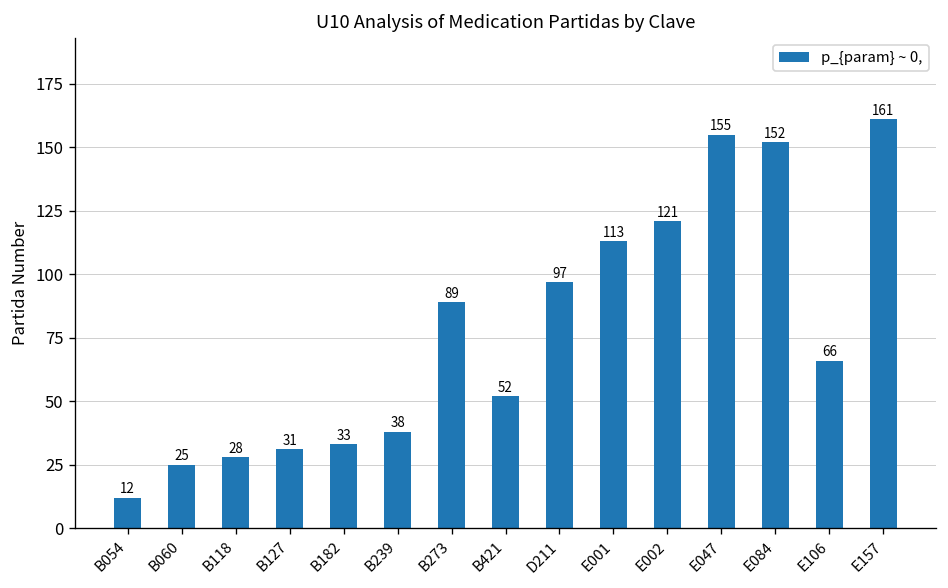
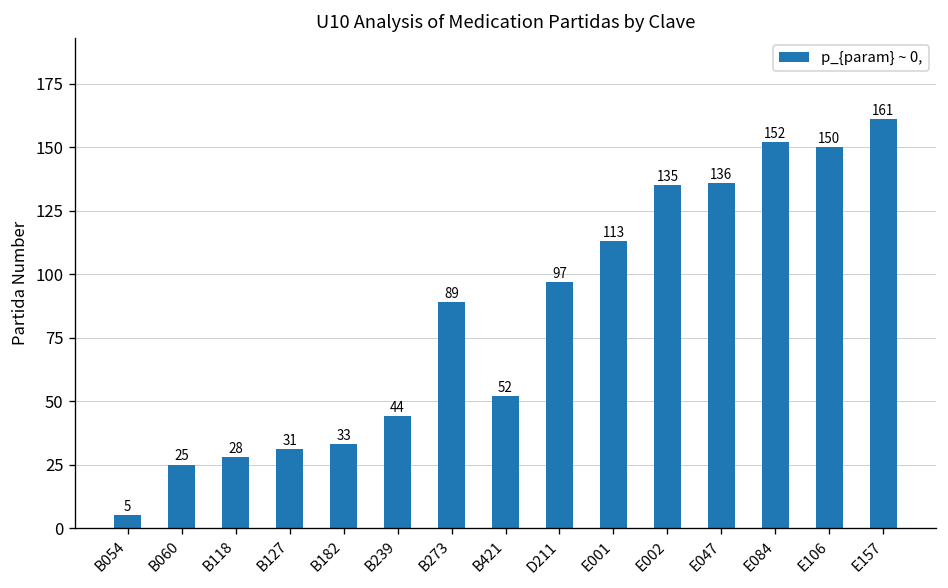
  {
-   "B054": 12,
+   "B054": 5,
    "B060": 25,
    "B118": 28,
    "B127": 31,
    "B182": 33,
-   "B239": 38,
+   "B239": 44,
    "B273": 89,
    "B421": 52,
    "D211": 97,
    "E001": 113,
-   "E002": 121,
-   "E047": 155,
+   "E002": 135,
+   "E047": 136,
    "E084": 152,
-   "E106": 66,
+   "E106": 150,
    "E157": 161
  }
